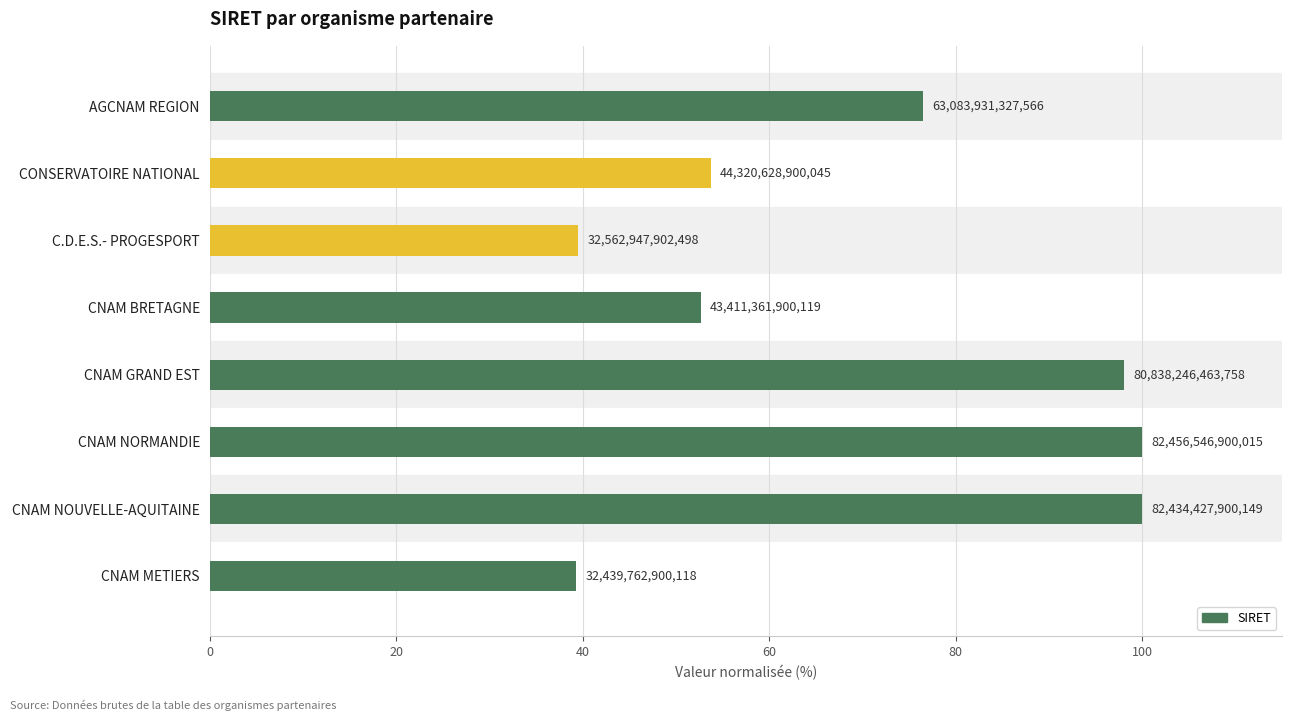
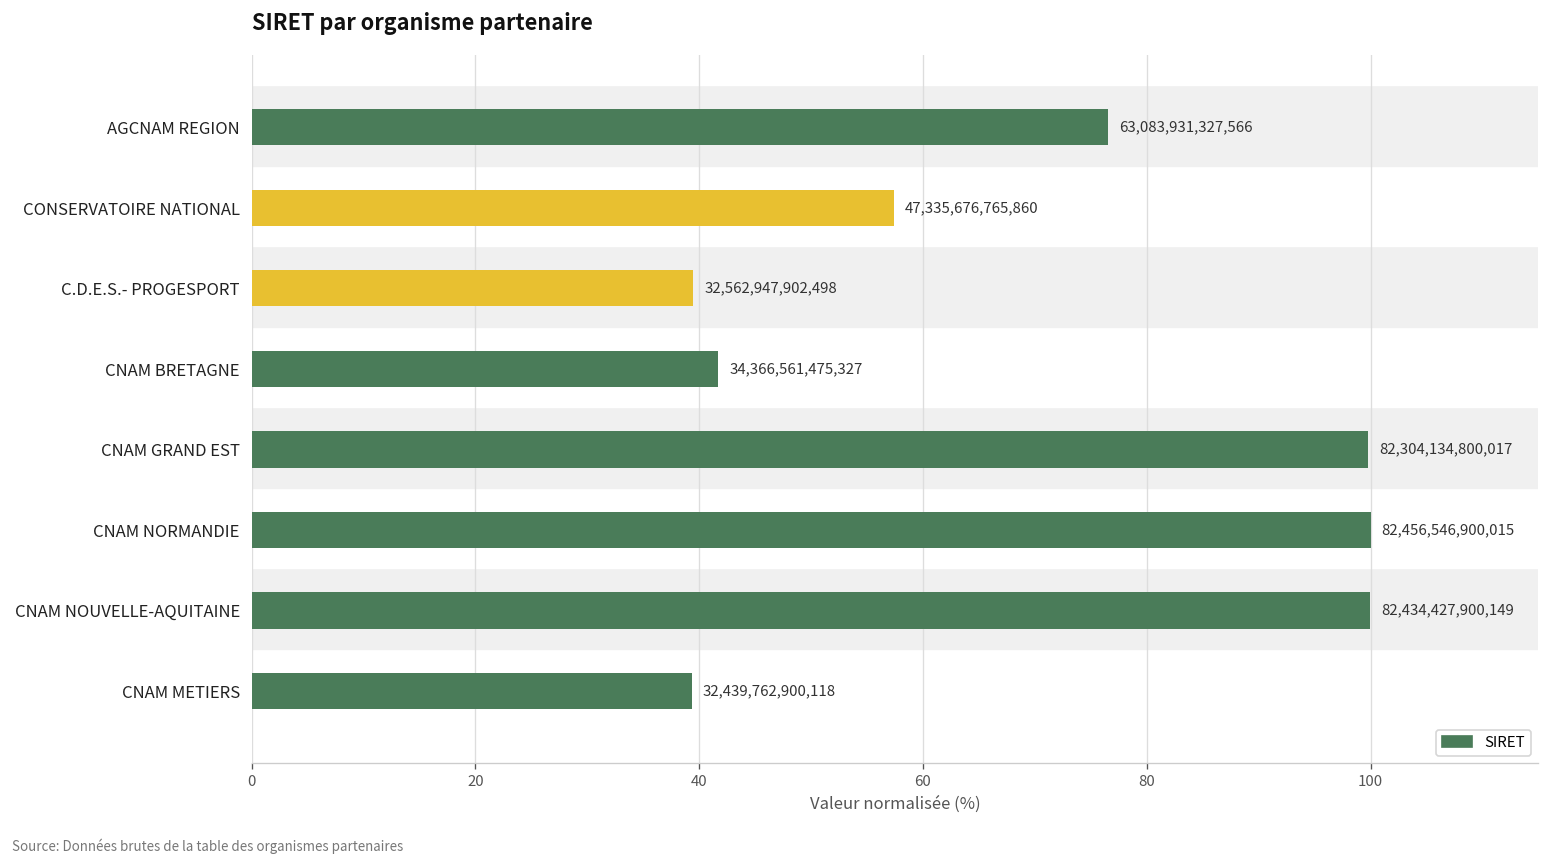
  {
-   "CONSERVATOIRE NATIONAL": "44,320,628,900,045",
-   "CNAM BRETAGNE": "43,411,361,900,119",
-   "CNAM GRAND EST": "80,838,246,463,758"
+   "CONSERVATOIRE NATIONAL": "47,335,676,765,860",
+   "CNAM BRETAGNE": "34,366,561,475,327",
+   "CNAM GRAND EST": "82,304,134,800,017"
  }
